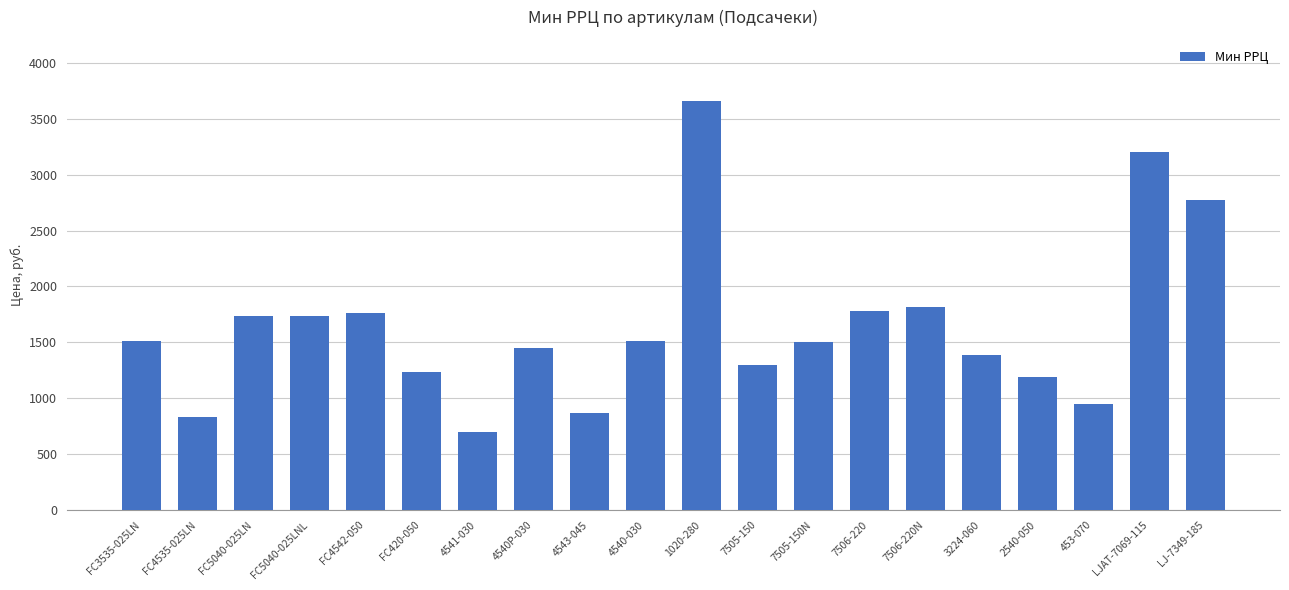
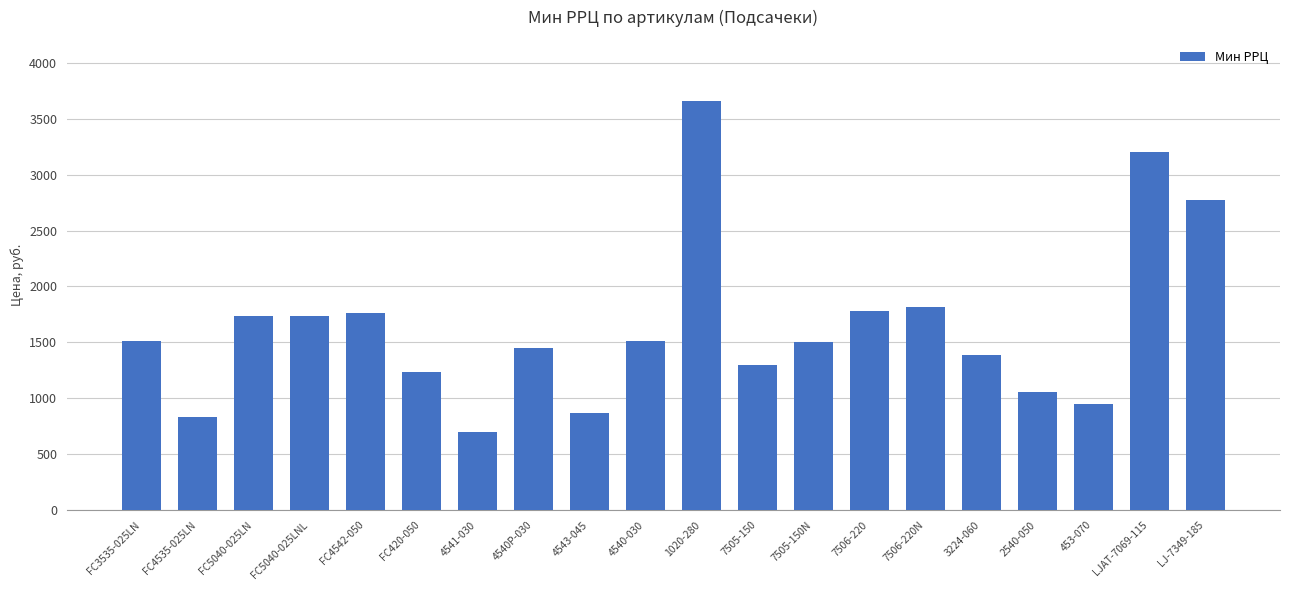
  {
    "FC3535-025LN": 1510,
    "FC4535-025LN": 830,
    "FC5040-025LN": 1740,
    "FC5040-025LNL": 1740,
    "FC4542-050": 1760,
    "FC420-050": 1240,
    "4541-030": 700,
    "4540P-030": 1450,
    "4543-045": 870,
    "4540-030": 1520,
    "1020-280": 3660,
    "7505-150": 1300,
    "7505-150N": 1510,
    "7506-220": 1780,
    "7506-220N": 1820,
    "3224-060": 1390,
-   "2540-050": 1190,
+   "2540-050": 1050,
    "453-070": 950,
    "LJAT-7069-115": 3210,
    "LJ-7349-185": 2770
  }
